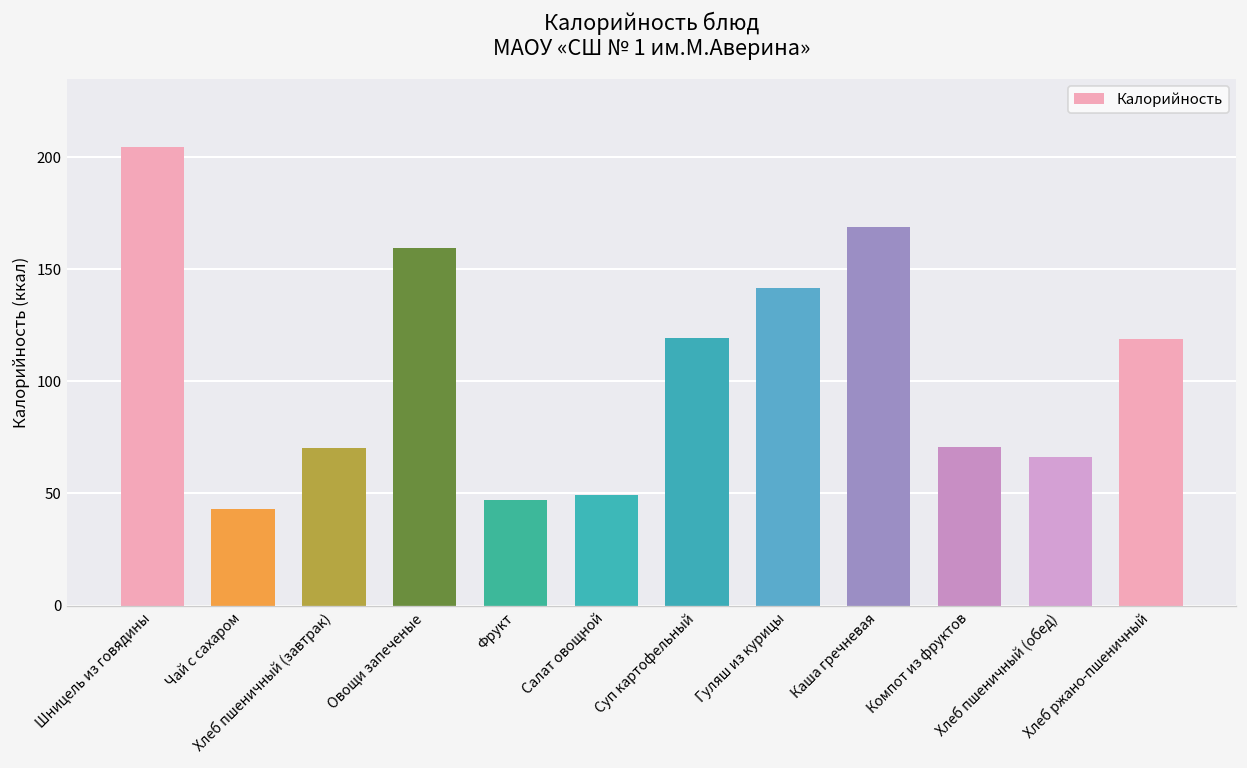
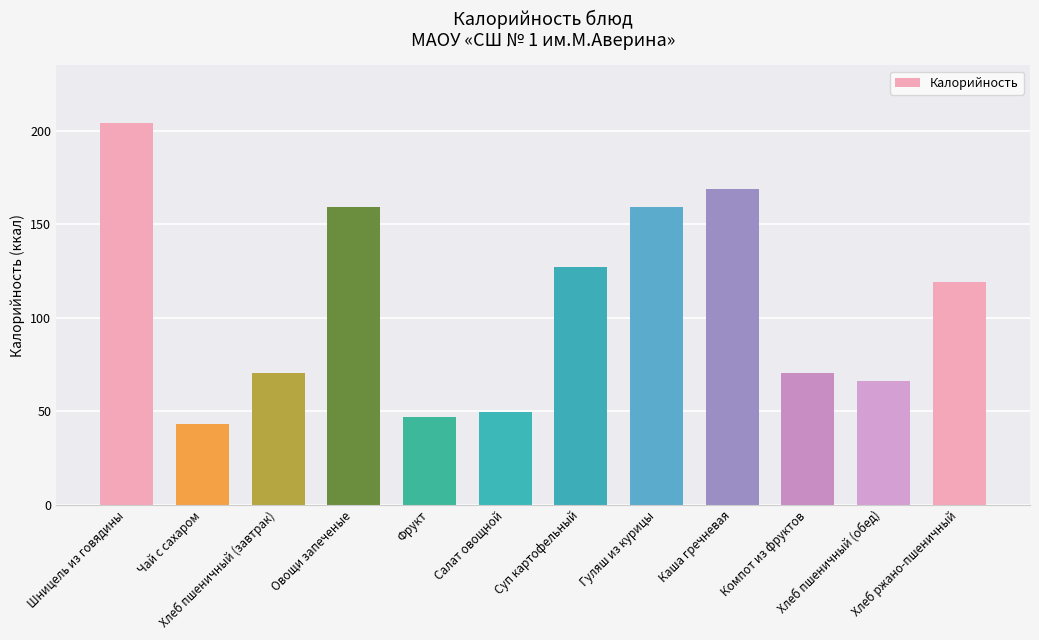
  {
    "Шницель из говядины": 204,
    "Чай с сахаром": 43,
    "Хлеб пшеничный (завтрак)": 71,
    "Овощи запеченые": 159,
    "Фрукт": 47,
    "Салат овощной": 49,
-   "Суп картофельный": 119,
-   "Гуляш из курицы": 142,
+   "Суп картофельный": 127,
+   "Гуляш из курицы": 159,
    "Каша гречневая": 169,
    "Компот из фруктов": 71,
    "Хлеб пшеничный (обед)": 66,
    "Хлеб ржано-пшеничный": 119
  }
